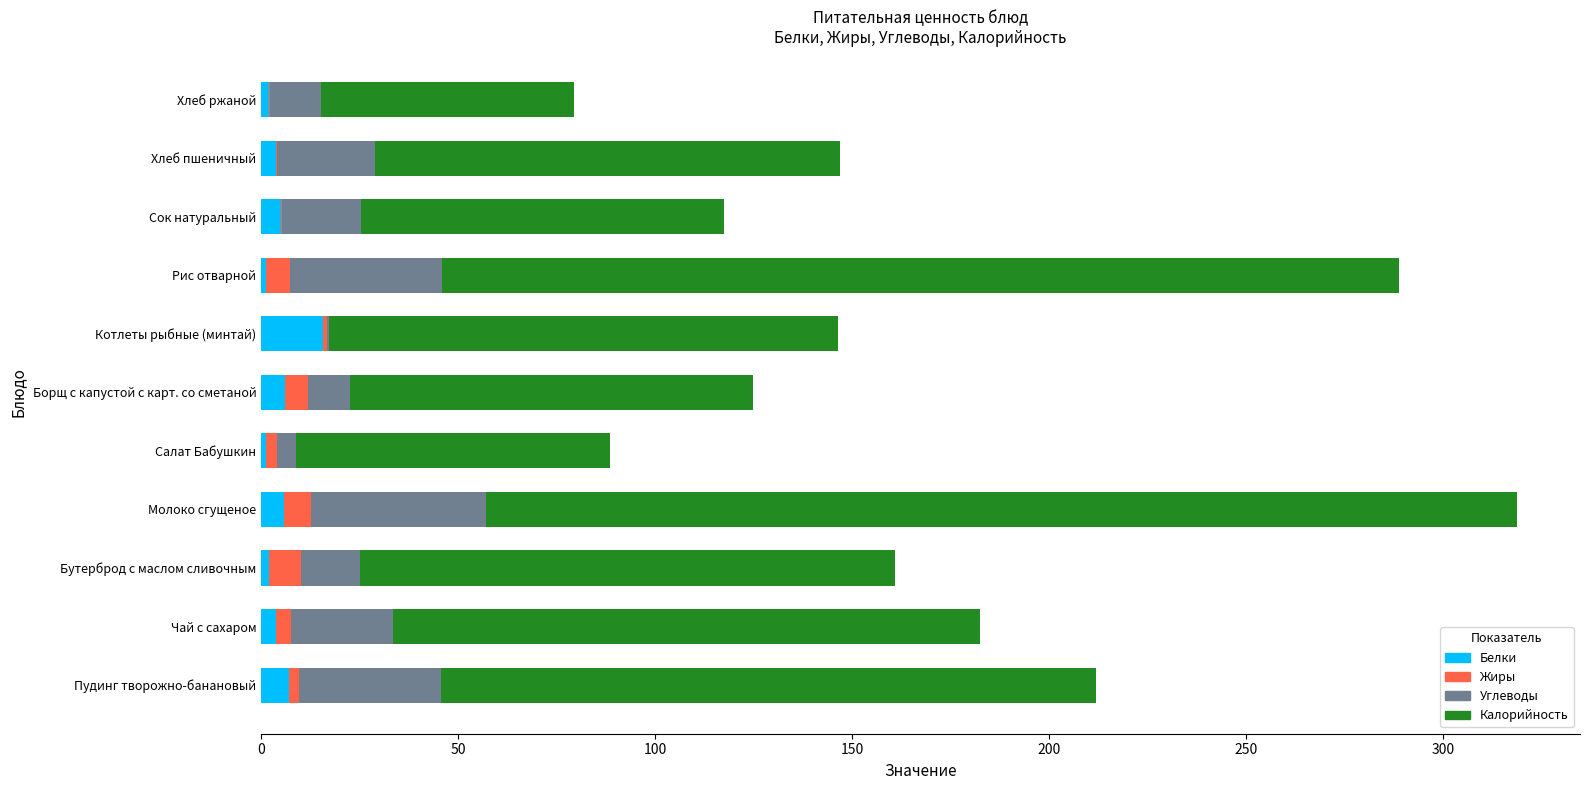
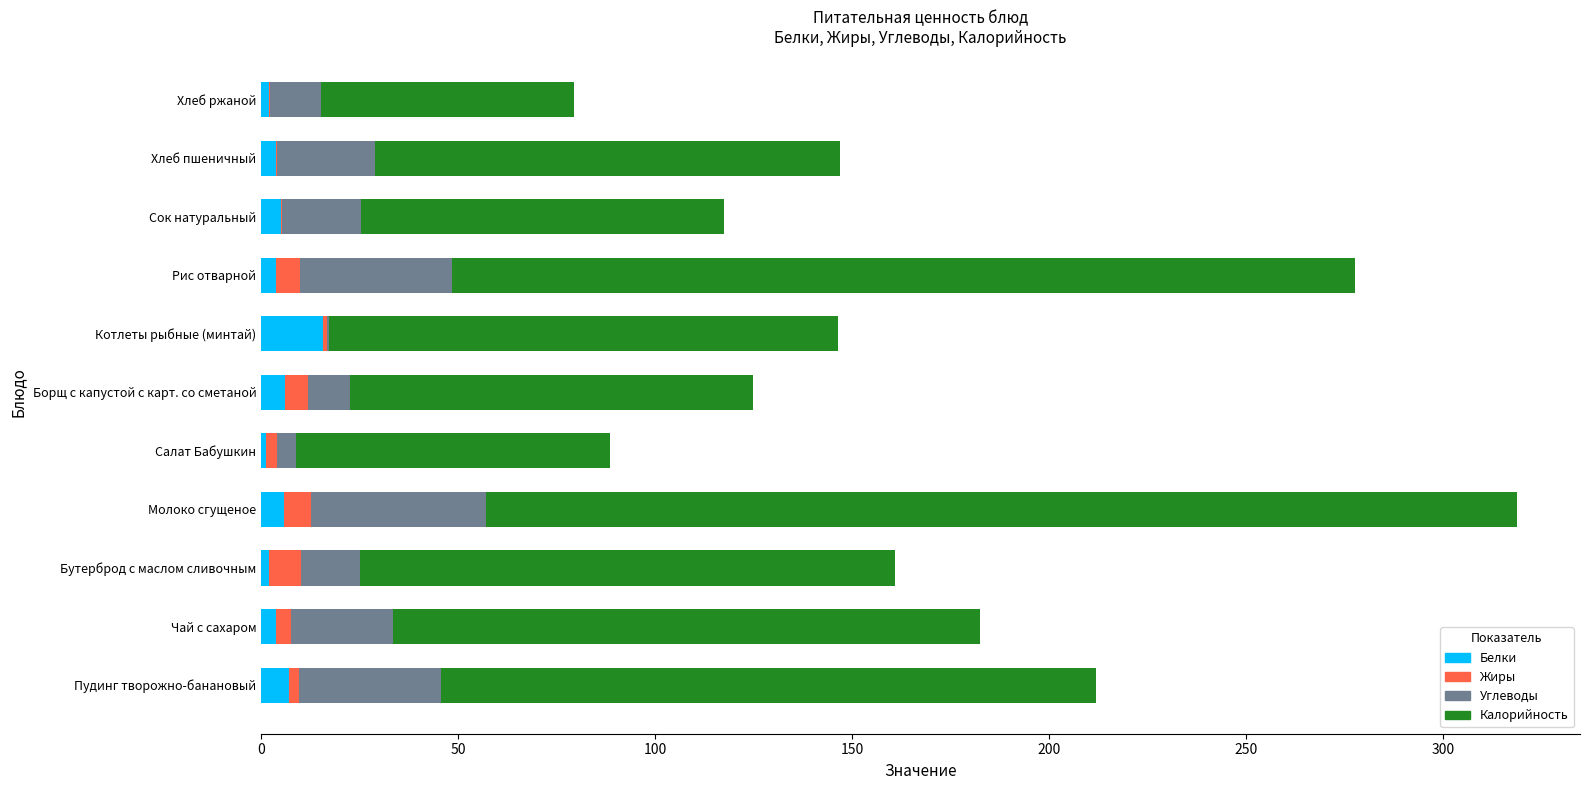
  {
    "Белки": {
      "Хлеб ржаной": 2,
      "Хлеб пшеничный": 4,
      "Сок натуральный": 5,
-     "Рис отварной": 1,
+     "Рис отварной": 4,
      "Котлеты рыбные (минтай)": 16,
      "Борщ с капустой с карт. со сметаной": 6,
      "Салат Бабушкин": 1,
      "Молоко сгущеное": 6,
      "Бутерброд с маслом сливочным": 2,
      "Чай с сахаром": 4,
      "Пудинг творожно-банановый": 7
    },
    "Жиры": {
      "Рис отварной": 6,
      "Котлеты рыбные (минтай)": 1,
      "Борщ с капустой с карт. со сметаной": 6,
      "Салат Бабушкин": 3,
      "Молоко сгущеное": 7,
      "Бутерброд с маслом сливочным": 8,
      "Чай с сахаром": 4,
      "Пудинг творожно-банановый": 3
    },
    "Углеводы": {
      "Хлеб ржаной": 13,
      "Хлеб пшеничный": 25,
      "Сок натуральный": 20,
      "Рис отварной": 39,
      "Борщ с капустой с карт. со сметаной": 11,
      "Салат Бабушкин": 5,
      "Молоко сгущеное": 44,
      "Бутерброд с маслом сливочным": 15,
      "Чай с сахаром": 26,
      "Пудинг творожно-банановый": 36
    },
    "Калорийность": {
      "Хлеб ржаной": 64,
      "Хлеб пшеничный": 118,
      "Сок натуральный": 92,
-     "Рис отварной": 243,
+     "Рис отварной": 229,
      "Котлеты рыбные (минтай)": 129,
      "Борщ с капустой с карт. со сметаной": 102,
      "Салат Бабушкин": 80,
      "Молоко сгущеное": 262,
      "Бутерброд с маслом сливочным": 136,
      "Чай с сахаром": 149,
      "Пудинг творожно-банановый": 166
    }
  }
